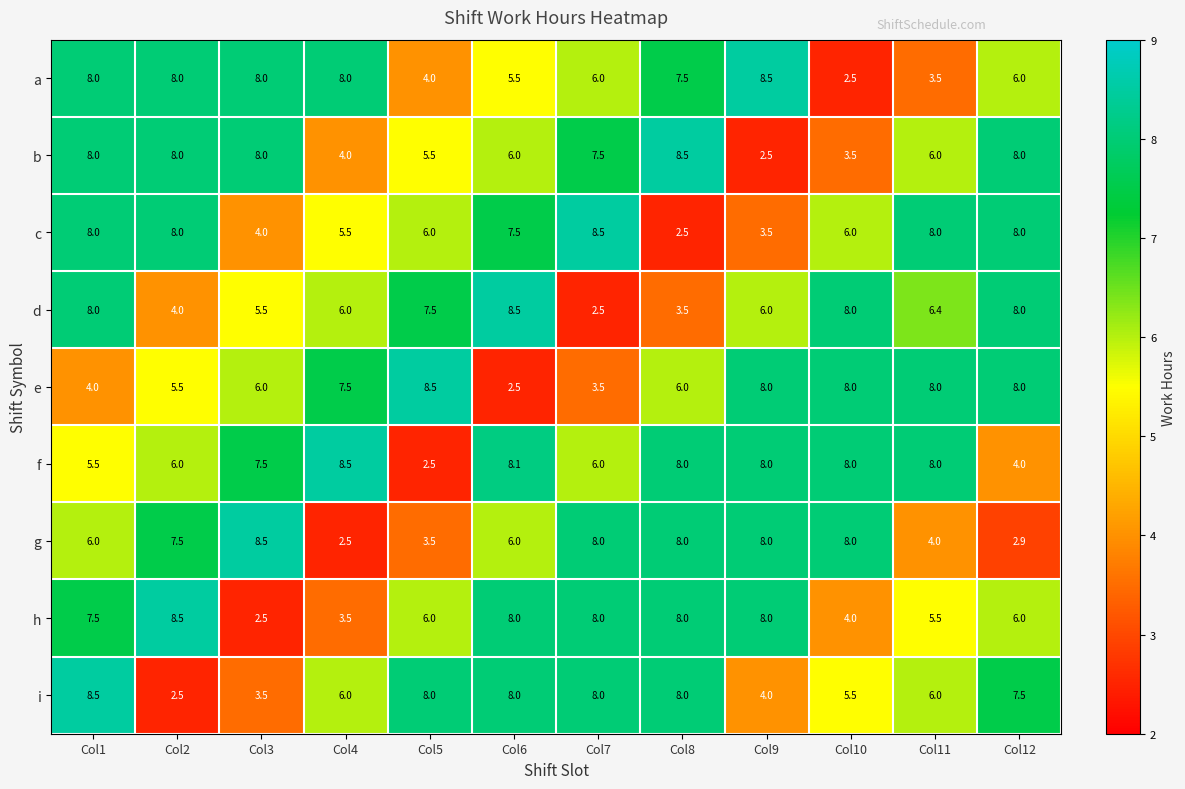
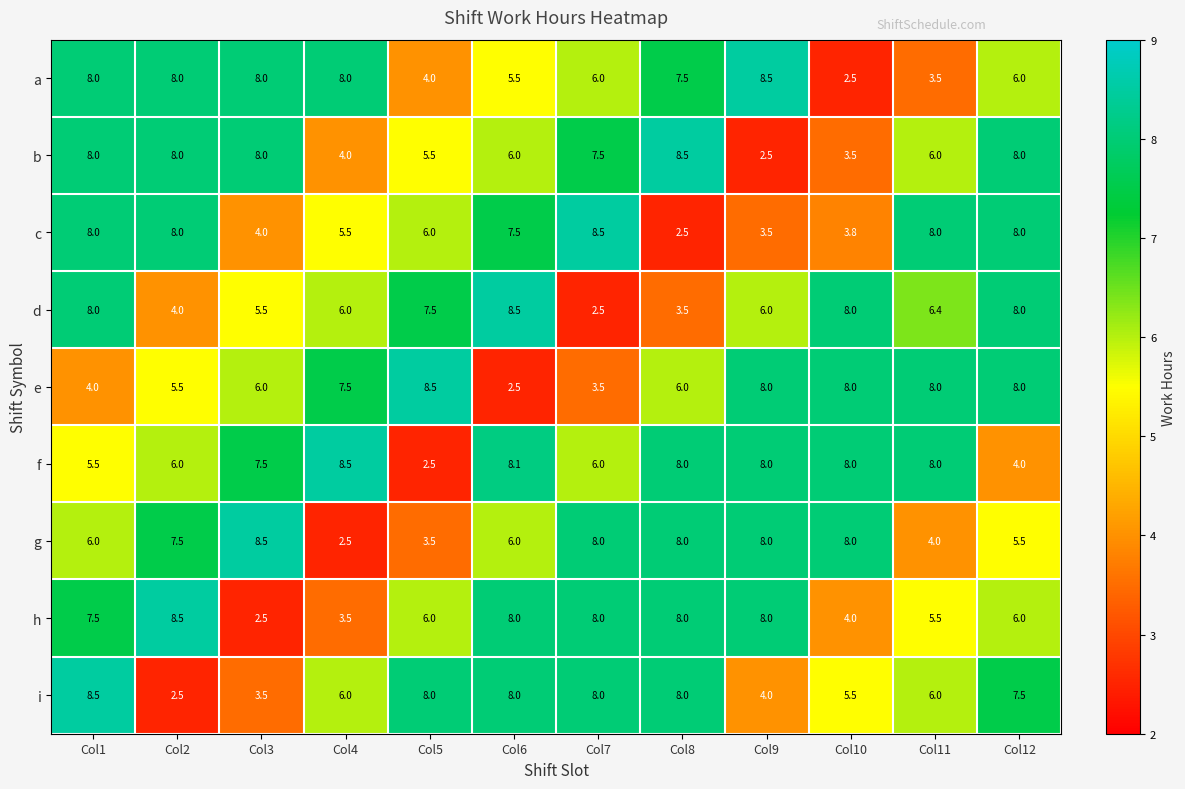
  {
    "a": {
      "Col1": 8.0,
      "Col2": 8.0,
      "Col3": 8.0,
      "Col4": 8.0,
      "Col5": 4.0,
      "Col6": 5.5,
      "Col7": 6.0,
      "Col8": 7.5,
      "Col9": 8.5,
      "Col10": 2.5,
      "Col11": 3.5,
      "Col12": 6.0
    },
    "b": {
      "Col1": 8.0,
      "Col2": 8.0,
      "Col3": 8.0,
      "Col4": 4.0,
      "Col5": 5.5,
      "Col6": 6.0,
      "Col7": 7.5,
      "Col8": 8.5,
      "Col9": 2.5,
      "Col10": 3.5,
      "Col11": 6.0,
      "Col12": 8.0
    },
    "c": {
      "Col1": 8.0,
      "Col2": 8.0,
      "Col3": 4.0,
      "Col4": 5.5,
      "Col5": 6.0,
      "Col6": 7.5,
      "Col7": 8.5,
      "Col8": 2.5,
      "Col9": 3.5,
-     "Col10": 6.0,
+     "Col10": 3.8,
      "Col11": 8.0,
      "Col12": 8.0
    },
    "d": {
      "Col1": 8.0,
      "Col2": 4.0,
      "Col3": 5.5,
      "Col4": 6.0,
      "Col5": 7.5,
      "Col6": 8.5,
      "Col7": 2.5,
      "Col8": 3.5,
      "Col9": 6.0,
      "Col10": 8.0,
      "Col11": 6.4,
      "Col12": 8.0
    },
    "e": {
      "Col1": 4.0,
      "Col2": 5.5,
      "Col3": 6.0,
      "Col4": 7.5,
      "Col5": 8.5,
      "Col6": 2.5,
      "Col7": 3.5,
      "Col8": 6.0,
      "Col9": 8.0,
      "Col10": 8.0,
      "Col11": 8.0,
      "Col12": 8.0
    },
    "f": {
      "Col1": 5.5,
      "Col2": 6.0,
      "Col3": 7.5,
      "Col4": 8.5,
      "Col5": 2.5,
      "Col6": 8.1,
      "Col7": 6.0,
      "Col8": 8.0,
      "Col9": 8.0,
      "Col10": 8.0,
      "Col11": 8.0,
      "Col12": 4.0
    },
    "g": {
      "Col1": 6.0,
      "Col2": 7.5,
      "Col3": 8.5,
      "Col4": 2.5,
      "Col5": 3.5,
      "Col6": 6.0,
      "Col7": 8.0,
      "Col8": 8.0,
      "Col9": 8.0,
      "Col10": 8.0,
      "Col11": 4.0,
-     "Col12": 2.9
+     "Col12": 5.5
    },
    "h": {
      "Col1": 7.5,
      "Col2": 8.5,
      "Col3": 2.5,
      "Col4": 3.5,
      "Col5": 6.0,
      "Col6": 8.0,
      "Col7": 8.0,
      "Col8": 8.0,
      "Col9": 8.0,
      "Col10": 4.0,
      "Col11": 5.5,
      "Col12": 6.0
    },
    "i": {
      "Col1": 8.5,
      "Col2": 2.5,
      "Col3": 3.5,
      "Col4": 6.0,
      "Col5": 8.0,
      "Col6": 8.0,
      "Col7": 8.0,
      "Col8": 8.0,
      "Col9": 4.0,
      "Col10": 5.5,
      "Col11": 6.0,
      "Col12": 7.5
    }
  }
